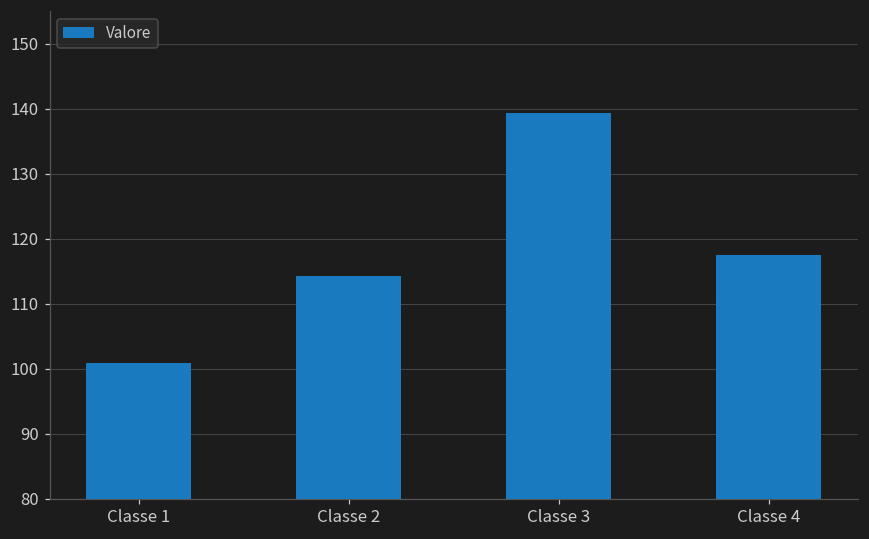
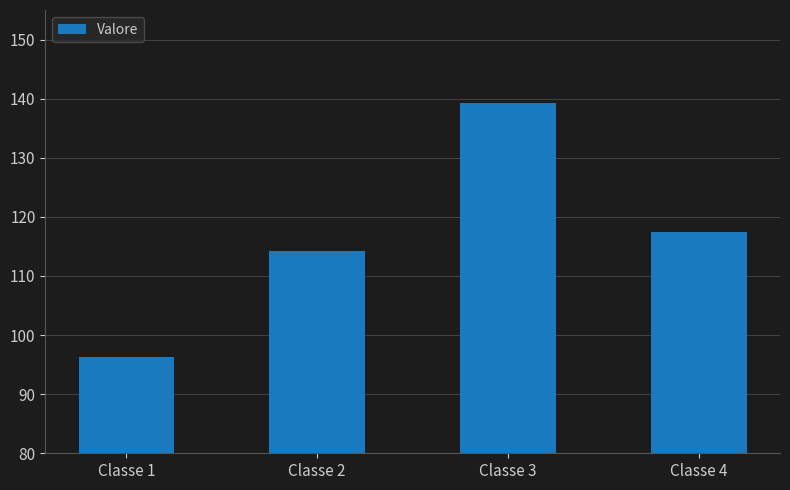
  {
-   "Classe 1": 101,
+   "Classe 1": 96,
    "Classe 2": 114,
    "Classe 3": 139,
    "Classe 4": 118
  }
